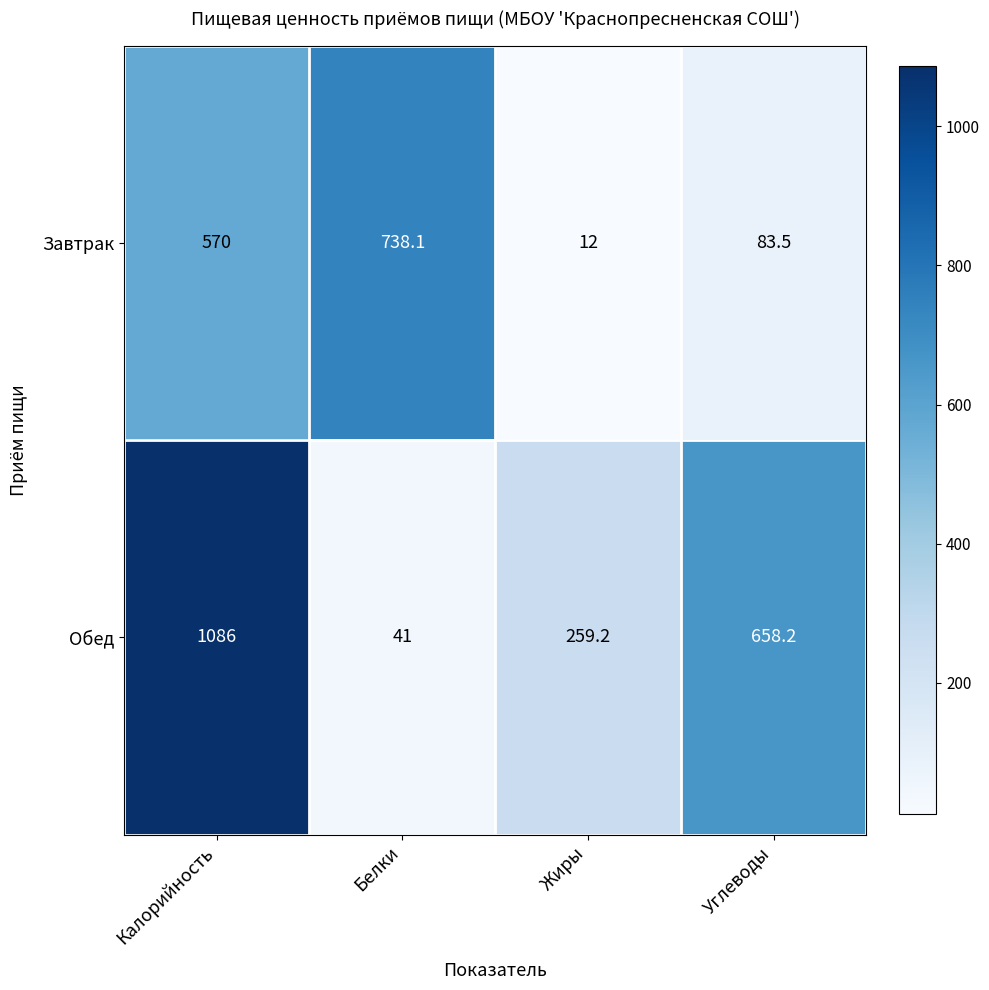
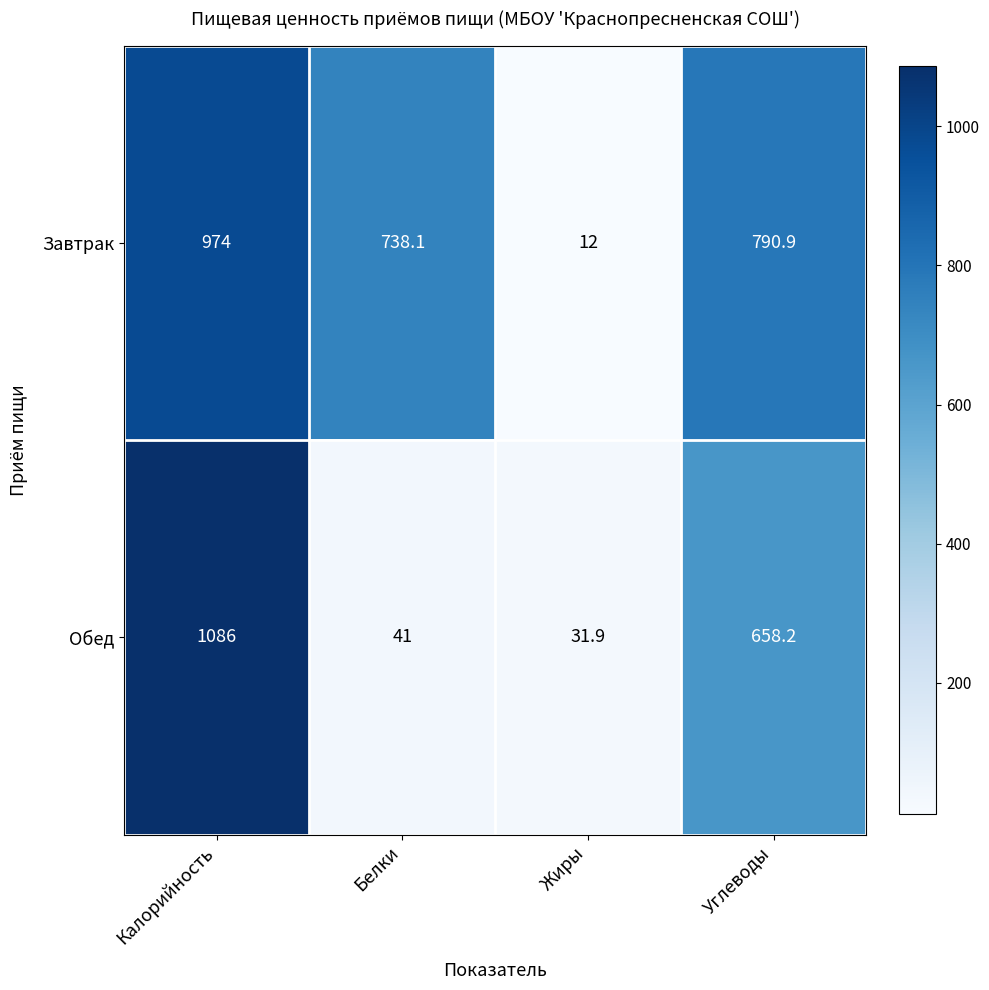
  {
    "Завтрак": {
-     "Калорийность": 570,
+     "Калорийность": 974,
      "Белки": 738.1,
      "Жиры": 12,
-     "Углеводы": 83.5
+     "Углеводы": 790.9
    },
    "Обед": {
      "Калорийность": 1086,
      "Белки": 41,
-     "Жиры": 259.2,
+     "Жиры": 31.9,
      "Углеводы": 658.2
    }
  }
